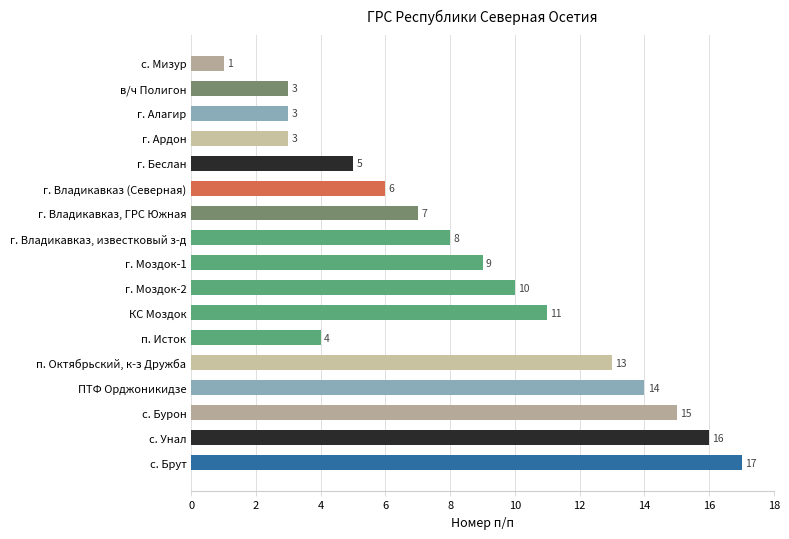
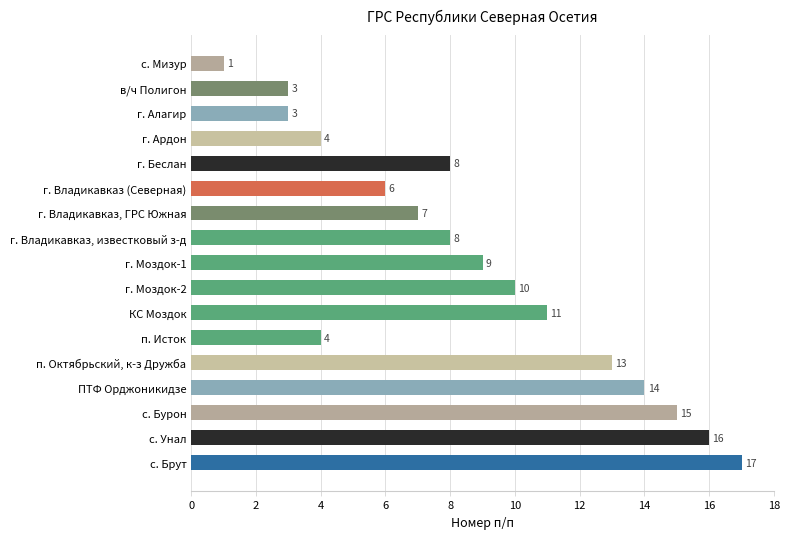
  {
    "с. Мизур": 1,
    "в/ч Полигон": 3,
    "г. Алагир": 3,
-   "г. Ардон": 3,
-   "г. Беслан": 5,
+   "г. Ардон": 4,
+   "г. Беслан": 8,
    "г. Владикавказ (Северная)": 6,
    "г. Владикавказ, ГРС Южная": 7,
    "г. Владикавказ, известковый з-д": 8,
    "г. Моздок-1": 9,
    "г. Моздок-2": 10,
    "КС Моздок": 11,
    "п. Исток": 4,
    "п. Октябрьский, к-з Дружба": 13,
    "ПТФ Орджоникидзе": 14,
    "с. Бурон": 15,
    "с. Унал": 16,
    "с. Брут": 17
  }
